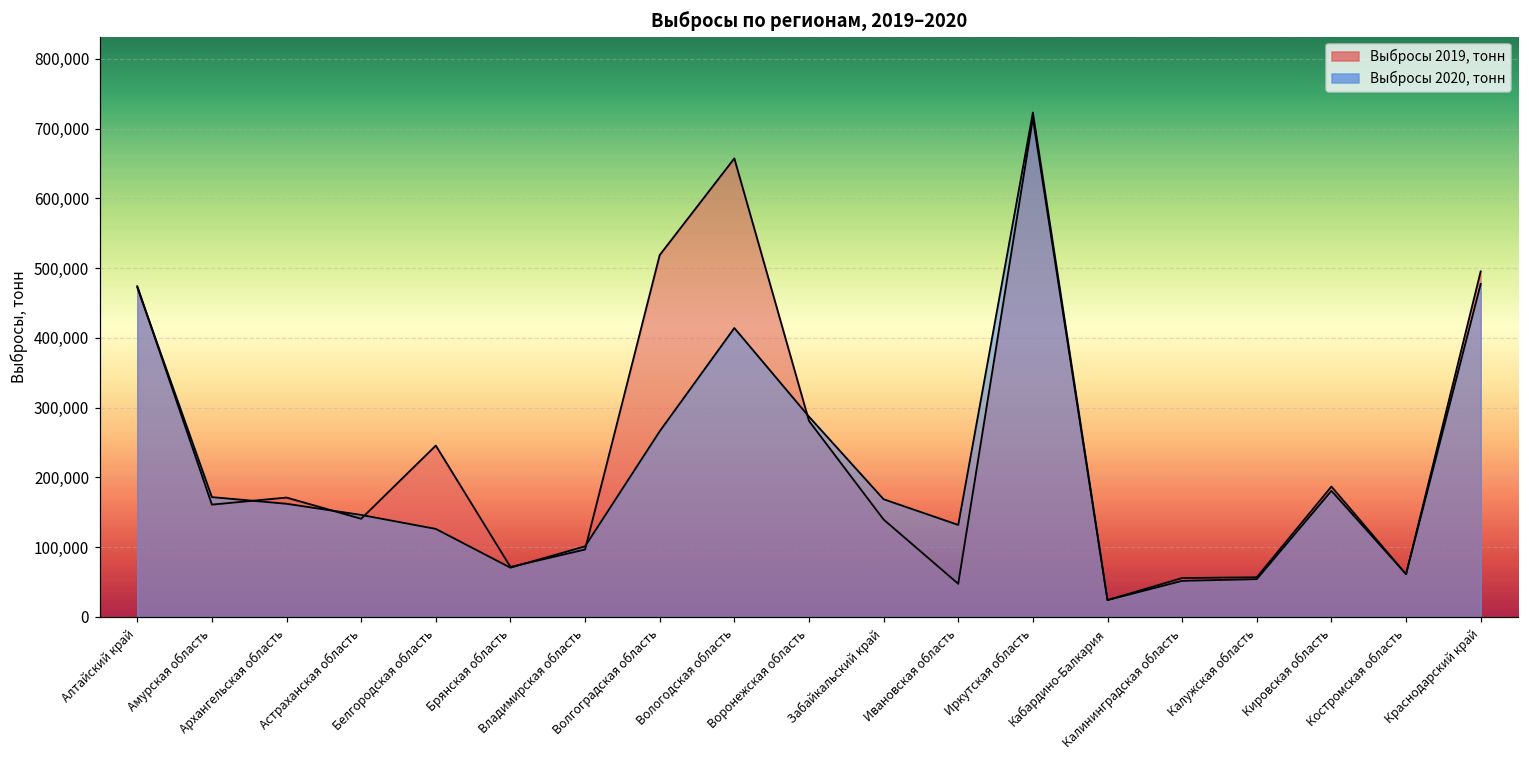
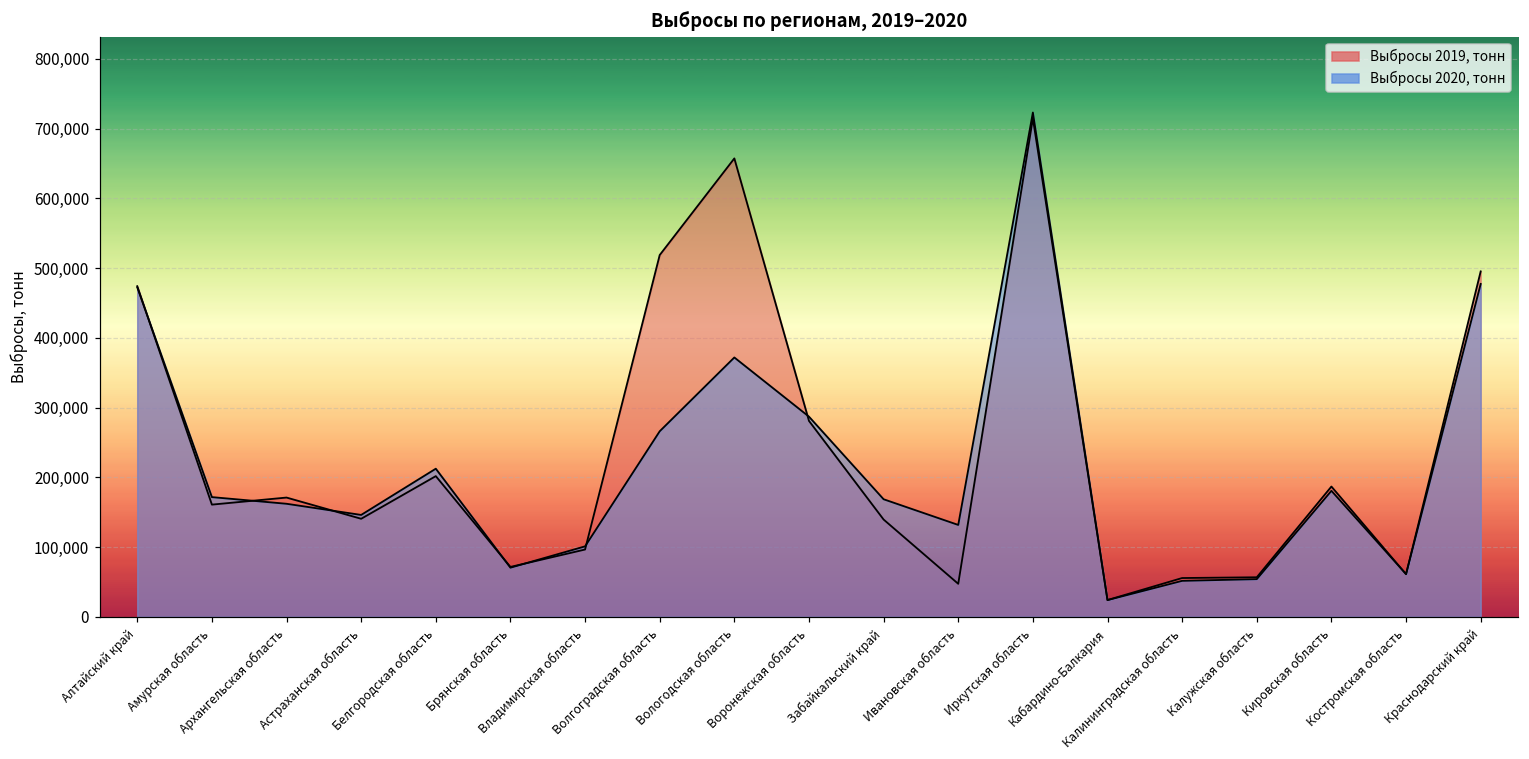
  {
    "Выбросы 2019, тонн": {
      "Амурская область": "160,000",
      "Архангельская область": "170,000",
      "Астраханская область": "140,000",
-     "Белгородская область": "250,000",
+     "Белгородская область": "200,000",
      "Владимирская область": "100,000",
      "Волгоградская область": "520,000",
      "Вологодская область": "660,000",
      "Воронежская область": "280,000",
      "Забайкальский край": "140,000",
      "Ивановская область": "50,000",
      "Иркутская область": "710,000",
      "Кировская область": "190,000",
      "Краснодарский край": "500,000"
    },
    "Выбросы 2020, тонн": {
      "Амурская область": "170,000",
      "Архангельская область": "160,000",
      "Астраханская область": "150,000",
-     "Белгородская область": "130,000",
+     "Белгородская область": "210,000",
      "Владимирская область": "100,000",
      "Волгоградская область": "270,000",
-     "Вологодская область": "410,000",
+     "Вологодская область": "370,000",
      "Воронежская область": "290,000",
      "Забайкальский край": "170,000",
      "Ивановская область": "130,000",
      "Иркутская область": "720,000",
      "Кировская область": "180,000",
      "Краснодарский край": "480,000"
    }
  }
